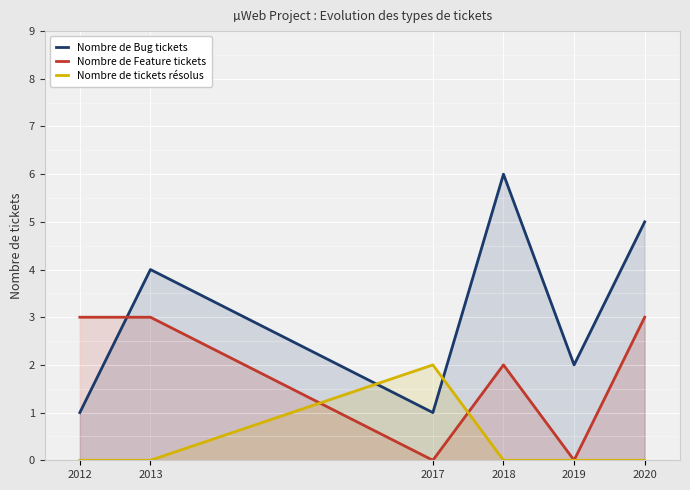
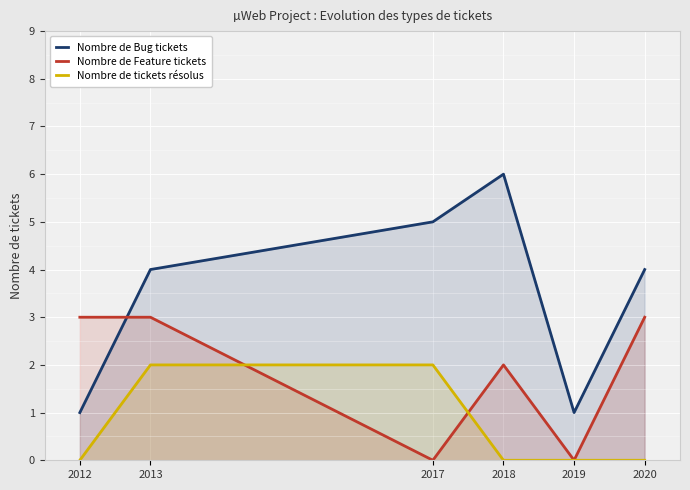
  {
    "Nombre de Bug tickets": {
      "2012": 1,
      "2013": 4,
-     "2017": 1,
+     "2017": 5,
      "2018": 6,
-     "2019": 2,
-     "2020": 5
+     "2019": 1,
+     "2020": 4
    },
    "Nombre de Feature tickets": {
      "2012": 3,
      "2013": 3,
      "2017": 0,
      "2018": 2,
      "2020": 3
    },
    "Nombre de tickets résolus": {
      "2012": 0,
-     "2013": 0,
+     "2013": 2,
      "2017": 2,
      "2018": 0,
      "2020": 0
    }
  }
